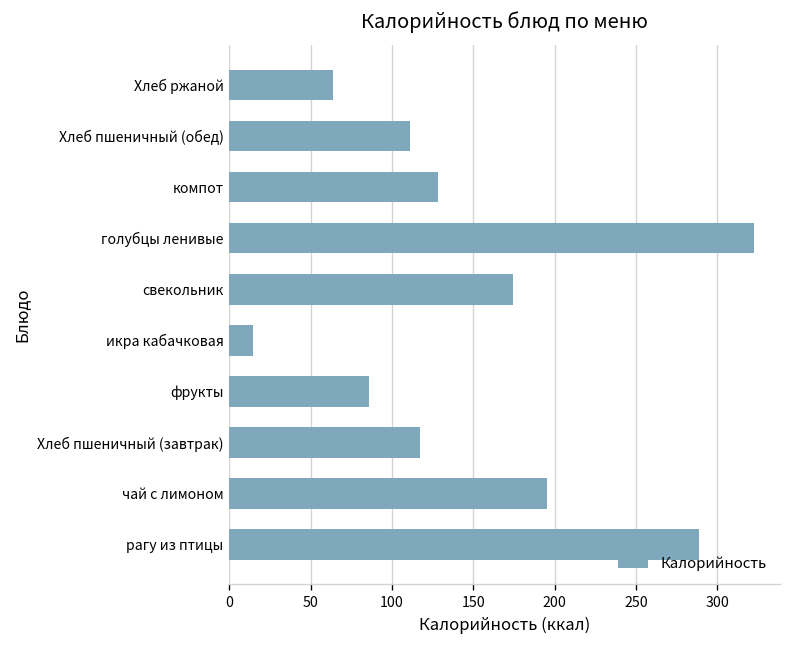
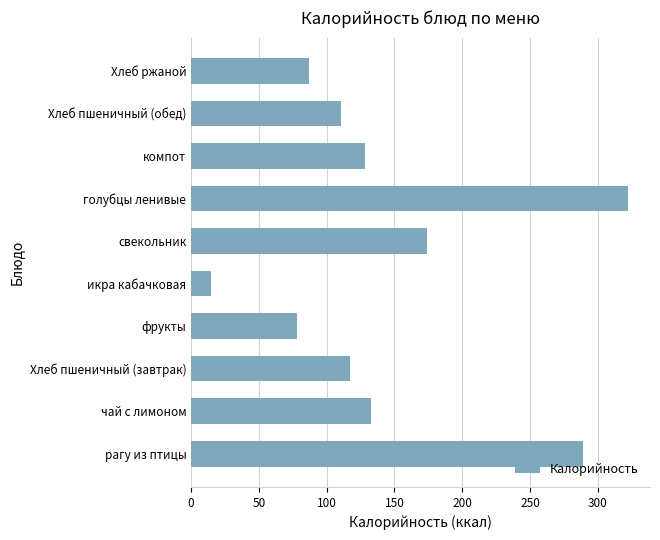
  {
-   "Хлеб ржаной": 64,
+   "Хлеб ржаной": 87,
    "Хлеб пшеничный (обед)": 111,
    "компот": 128,
    "голубцы ленивые": 322,
    "свекольник": 174,
    "икра кабачковая": 14,
-   "фрукты": 86,
+   "фрукты": 78,
    "Хлеб пшеничный (завтрак)": 117,
-   "чай с лимоном": 195,
+   "чай с лимоном": 133,
    "рагу из птицы": 289
  }
